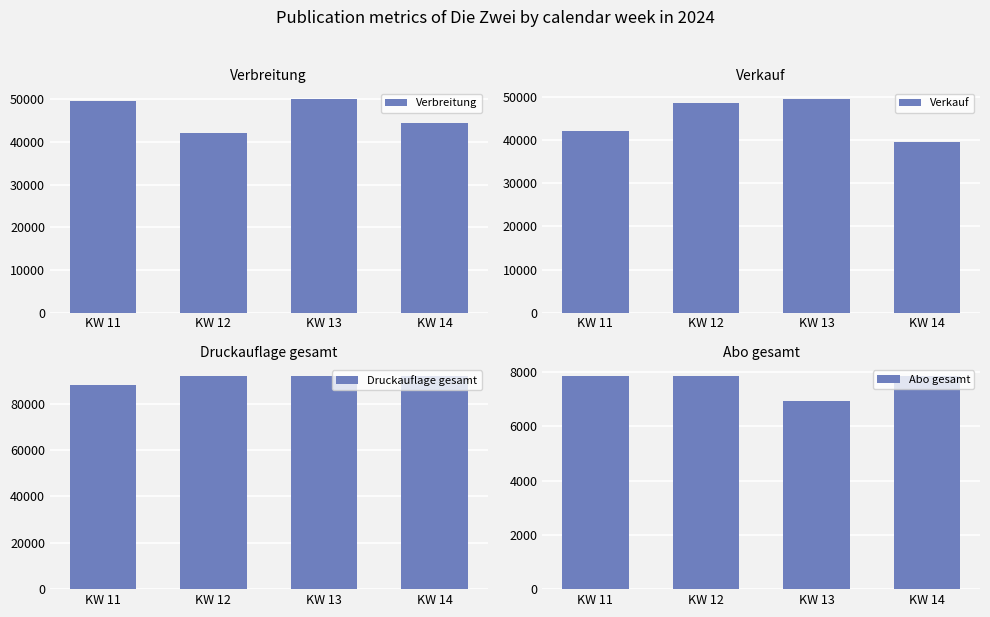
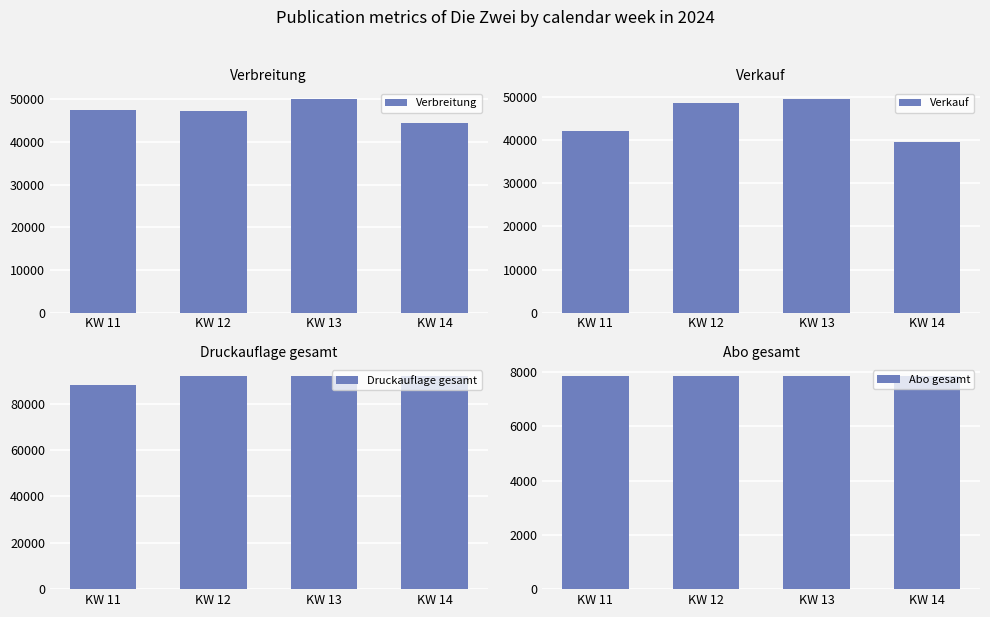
  {
    "Verbreitung": {
-     "KW 11": 50000,
-     "KW 12": 42000,
+     "KW 11": 47000,
+     "KW 12": 47000,
      "KW 13": 50000,
      "KW 14": 44000
    },
    "Verkauf": {
      "KW 11": 42000,
      "KW 12": 49000,
      "KW 13": 50000,
      "KW 14": 40000
    },
    "Druckauflage gesamt": {
      "KW 11": 88000,
      "KW 12": 92000,
      "KW 13": 92000
    },
    "Abo gesamt": {
      "KW 11": 7900,
      "KW 12": 7900,
-     "KW 13": 6900
+     "KW 13": 7900
    }
  }
